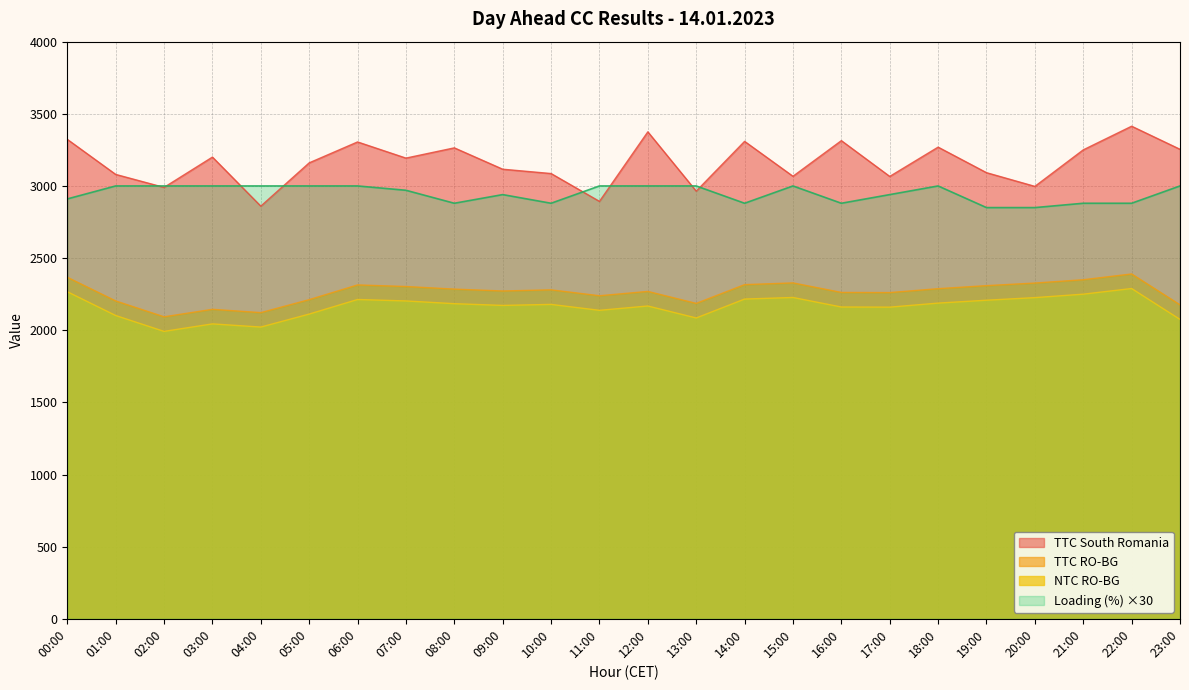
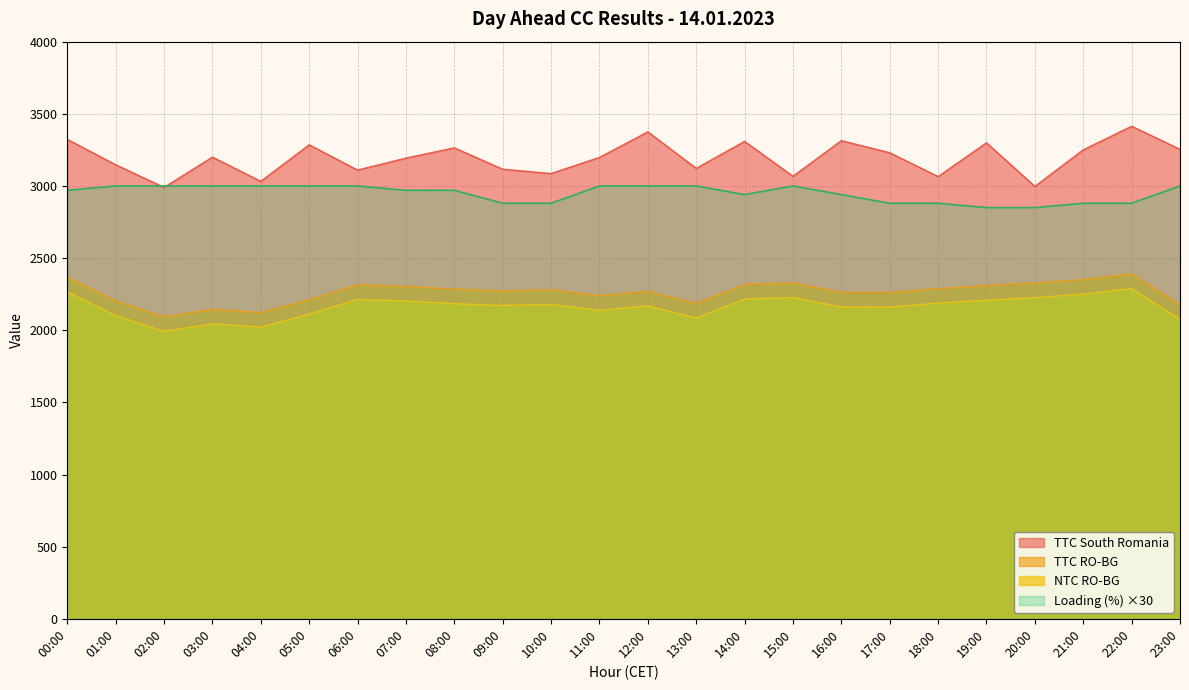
  {
    "TTC South Romania": {
      "00:00": 3320,
-     "01:00": 3080,
+     "01:00": 3150,
      "03:00": 3200,
-     "04:00": 2860,
-     "05:00": 3160,
-     "06:00": 3310,
+     "04:00": 3030,
+     "05:00": 3290,
+     "06:00": 3110,
      "07:00": 3190,
      "08:00": 3260,
      "09:00": 3120,
      "10:00": 3090,
-     "11:00": 2890,
+     "11:00": 3200,
      "12:00": 3380,
-     "13:00": 2960,
+     "13:00": 3120,
      "14:00": 3310,
      "15:00": 3070,
      "16:00": 3310,
-     "17:00": 3070,
-     "18:00": 3270,
-     "19:00": 3090,
+     "17:00": 3230,
+     "18:00": 3070,
+     "19:00": 3300,
      "20:00": 3000,
      "21:00": 3250,
      "22:00": 3410,
      "23:00": 3250
    },
    "Loading (%) ×30": {
-     "00:00": 2910,
+     "00:00": 2970,
      "01:00": 3000,
      "03:00": 3000,
      "04:00": 3000,
      "05:00": 3000,
      "06:00": 3000,
      "07:00": 2970,
-     "08:00": 2880,
-     "09:00": 2940,
+     "08:00": 2970,
+     "09:00": 2880,
      "10:00": 2880,
      "11:00": 3000,
      "12:00": 3000,
      "13:00": 3000,
-     "14:00": 2880,
+     "14:00": 2940,
      "15:00": 3000,
-     "16:00": 2880,
-     "17:00": 2940,
-     "18:00": 3000,
+     "16:00": 2940,
+     "17:00": 2880,
+     "18:00": 2880,
      "19:00": 2850,
      "20:00": 2850,
      "21:00": 2880,
      "22:00": 2880,
      "23:00": 3000
    }
  }
